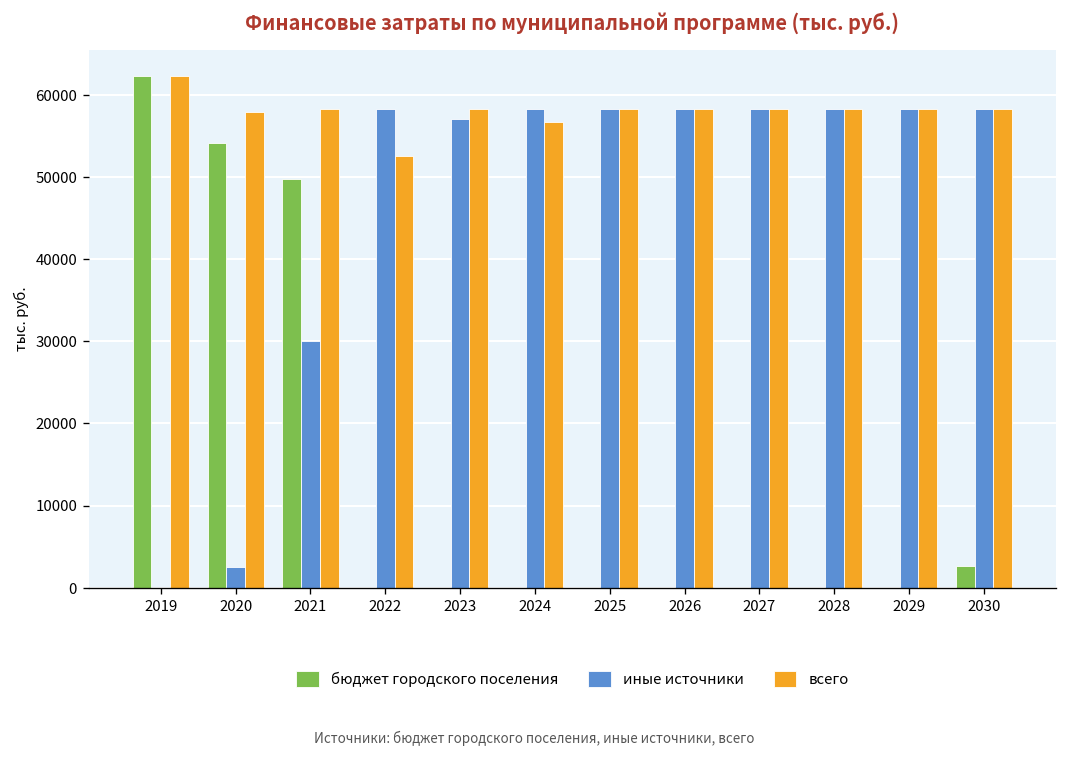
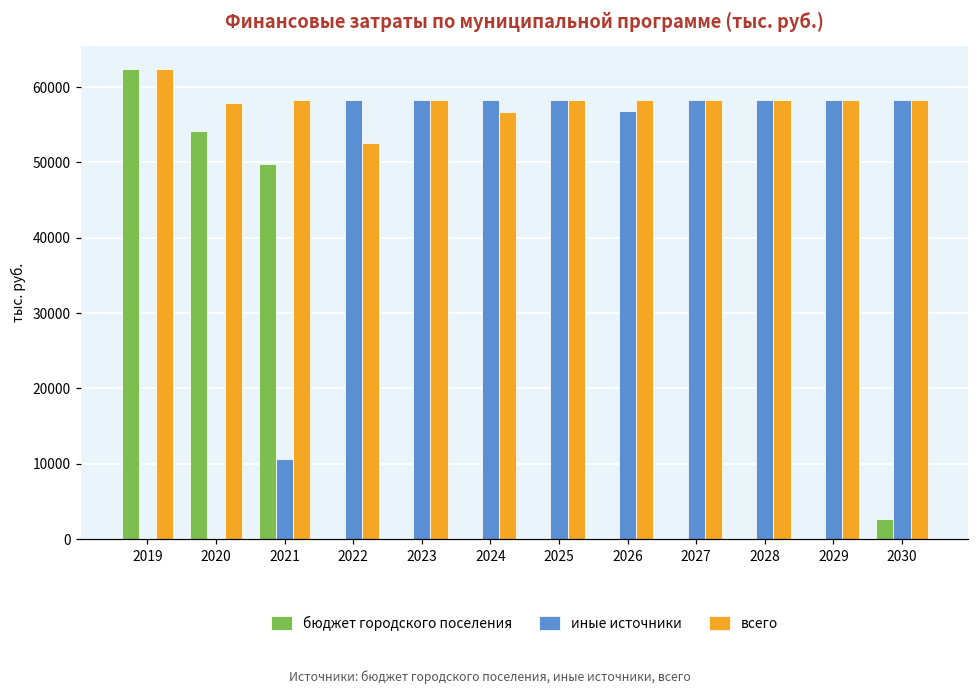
  {
    "бюджет городского поселения": {
      "2019": 62000,
      "2020": 54000,
      "2021": 50000,
      "2022": 0,
      "2023": 0,
      "2024": 0,
      "2025": 0,
      "2026": 0,
      "2027": 0,
      "2028": 0,
      "2029": 0,
      "2030": 3000
    },
    "иные источники": {
      "2019": 0,
-     "2020": 2000,
-     "2021": 30000,
+     "2020": 0,
+     "2021": 11000,
      "2022": 58000,
-     "2023": 57000,
+     "2023": 58000,
      "2024": 58000,
      "2025": 58000,
-     "2026": 58000,
+     "2026": 57000,
      "2027": 58000,
      "2028": 58000,
      "2029": 58000,
      "2030": 58000
    },
    "всего": {
      "2019": 62000,
      "2020": 58000,
      "2021": 58000,
      "2022": 53000,
      "2023": 58000,
      "2024": 57000,
      "2025": 58000,
      "2026": 58000,
      "2027": 58000,
      "2028": 58000,
      "2029": 58000,
      "2030": 58000
    }
  }
